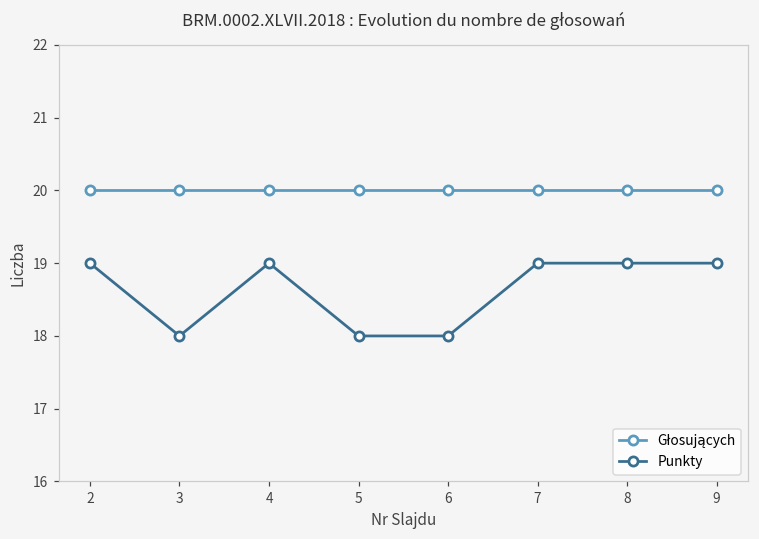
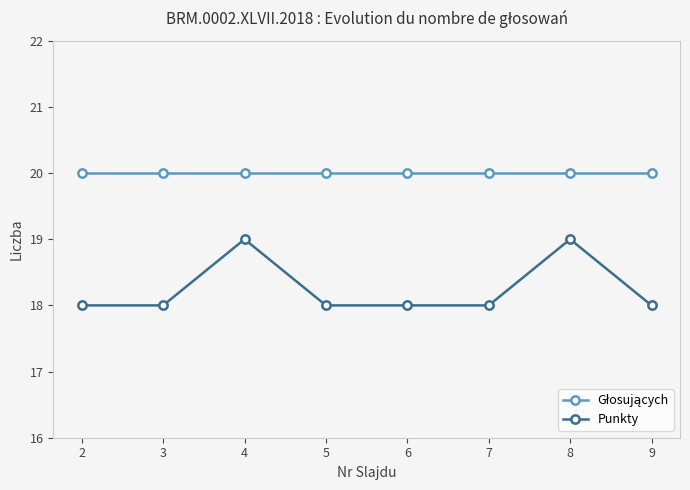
  {
    "Głosujących": {
      "2": 20,
      "3": 20,
      "4": 20,
      "5": 20,
      "6": 20,
      "7": 20,
      "8": 20,
      "9": 20
    },
    "Punkty": {
-     "2": 19,
+     "2": 18,
      "3": 18,
      "4": 19,
      "5": 18,
      "6": 18,
-     "7": 19,
+     "7": 18,
      "8": 19,
-     "9": 19
+     "9": 18
    }
  }
